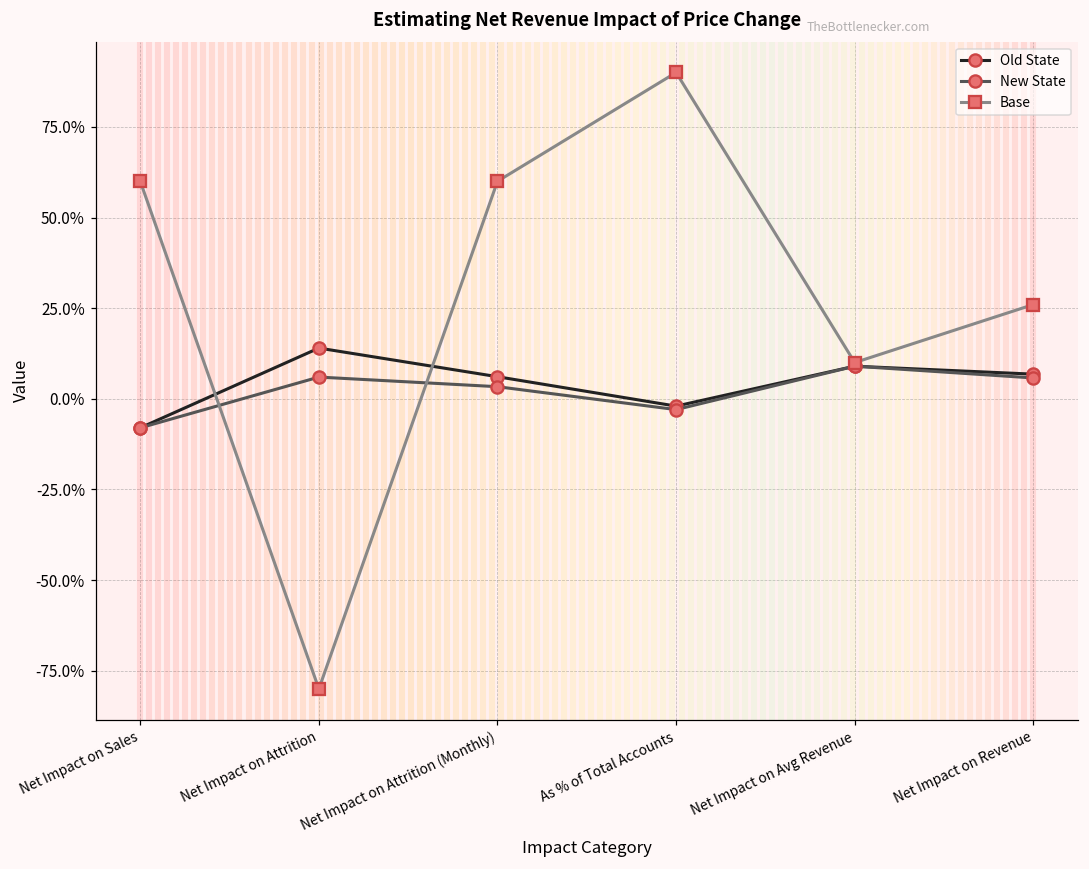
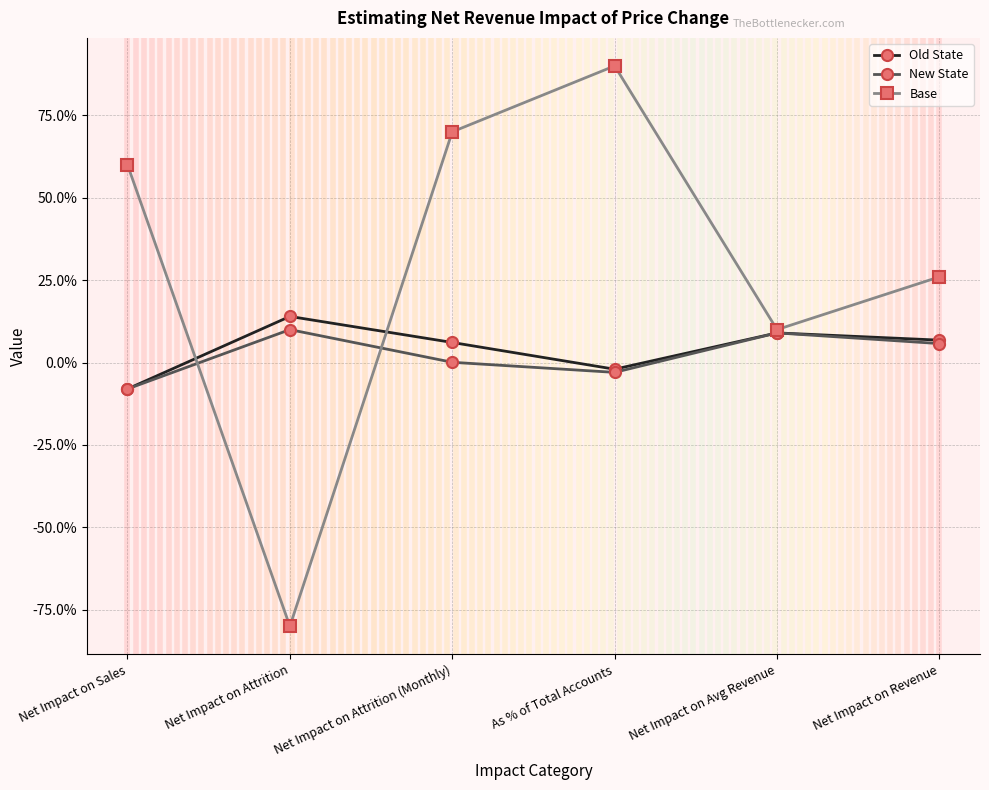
  {
    "Old State": {
      "Net Impact on Attrition": "14%",
      "Net Impact on Attrition (Monthly)": "6%",
      "As % of Total Accounts": "-2%",
      "Net Impact on Revenue": "7%"
    },
    "New State": {
-     "Net Impact on Attrition": "6%",
-     "Net Impact on Attrition (Monthly)": "3%",
+     "Net Impact on Attrition": "10%",
+     "Net Impact on Attrition (Monthly)": "0%",
      "As % of Total Accounts": "-3%",
      "Net Impact on Revenue": "6%"
    },
    "Base": {
      "Net Impact on Sales": "60%",
      "Net Impact on Attrition": "-80%",
-     "Net Impact on Attrition (Monthly)": "60%",
+     "Net Impact on Attrition (Monthly)": "70%",
      "As % of Total Accounts": "90%",
      "Net Impact on Avg Revenue": "10%",
      "Net Impact on Revenue": "26%"
    }
  }
